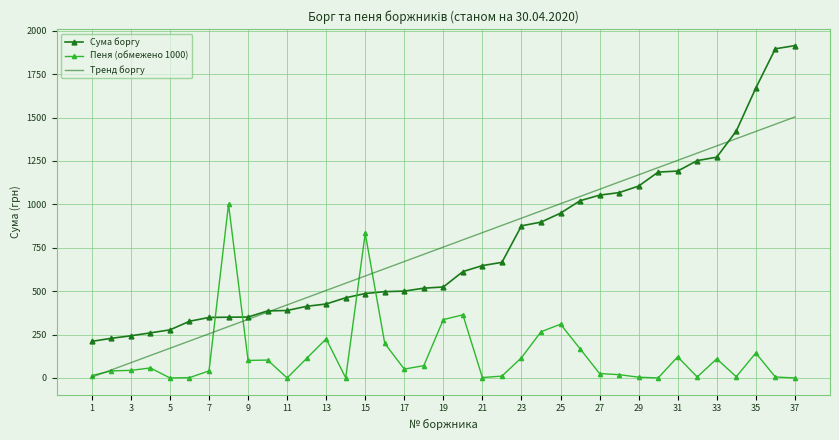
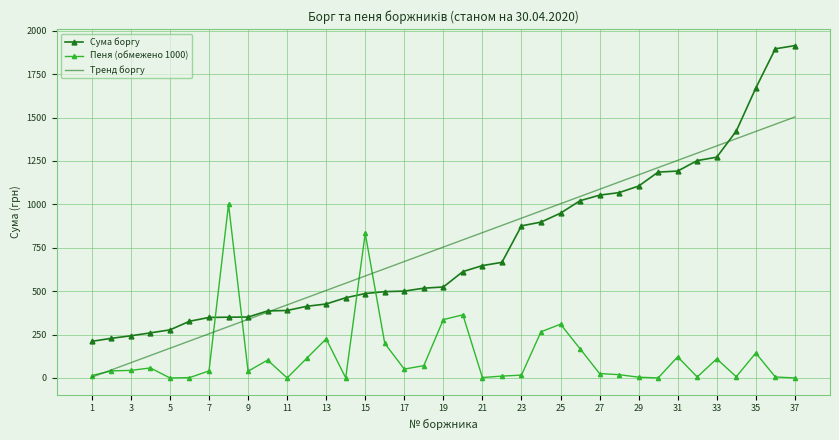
  {
    "Пеня (обмежено 1000)": {
      "3": 40,
      "5": 0,
      "7": 40,
-     "9": 100,
+     "9": 40,
      "11": 0,
      "13": 230,
      "15": 830,
      "17": 50,
      "19": 340,
      "21": 0,
-     "23": 120,
+     "23": 20,
      "25": 310,
      "27": 30,
      "29": 0,
      "31": 120,
      "33": 110,
      "35": 140,
      "37": 0
    }
  }
